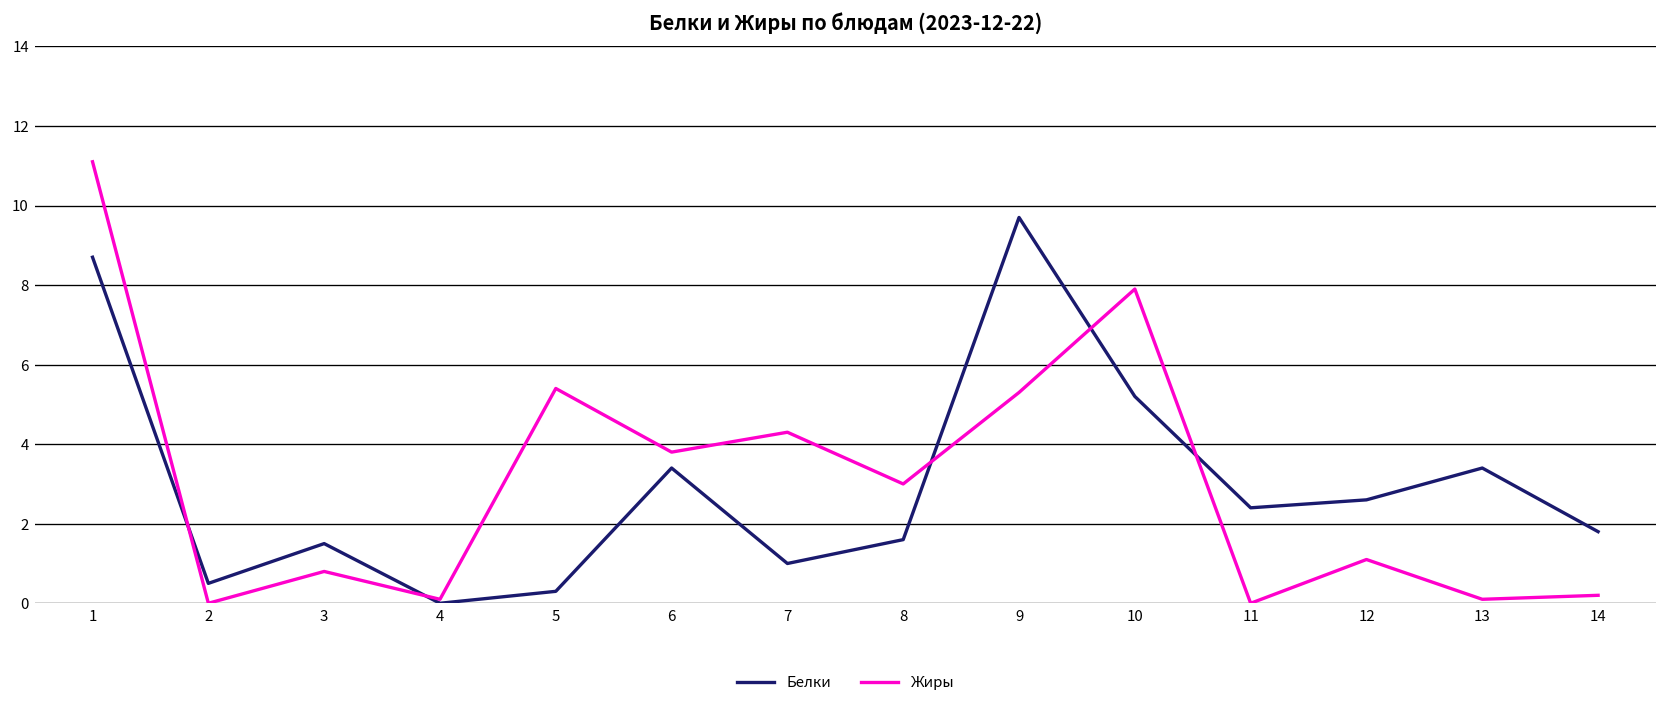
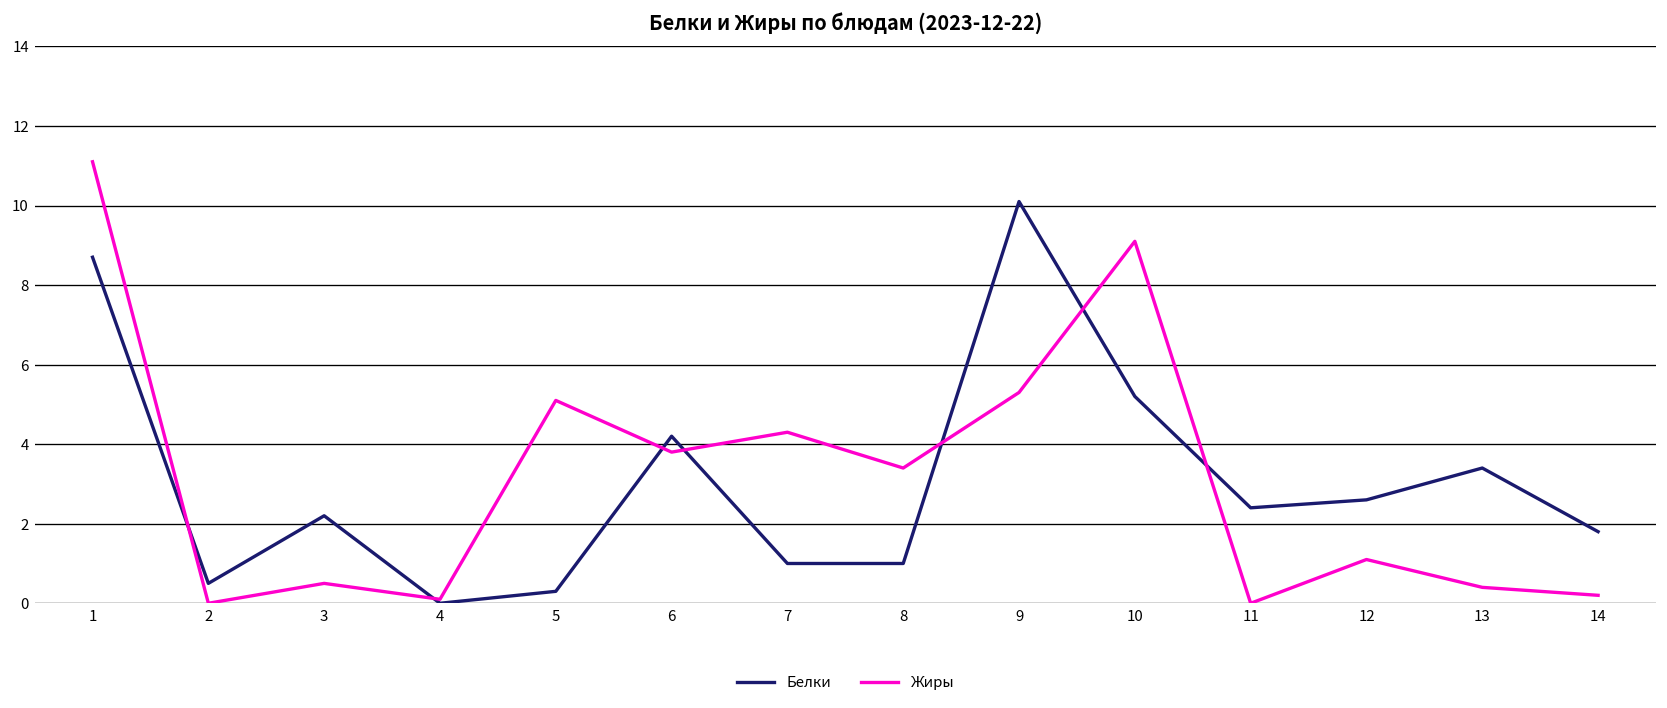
  {
    "Белки": {
      "1": 8.7,
      "2": 0.5,
-     "3": 1.5,
+     "3": 2.2,
      "4": 0.0,
      "5": 0.3,
-     "6": 3.4,
+     "6": 4.2,
      "7": 1.0,
-     "8": 1.6,
-     "9": 9.7,
+     "8": 1.0,
+     "9": 10.1,
      "10": 5.2,
      "11": 2.4,
      "12": 2.6,
      "13": 3.4,
      "14": 1.8
    },
    "Жиры": {
      "1": 11.1,
      "2": 0.0,
-     "3": 0.8,
+     "3": 0.5,
      "4": 0.1,
-     "5": 5.4,
+     "5": 5.1,
      "6": 3.8,
      "7": 4.3,
-     "8": 3.0,
+     "8": 3.4,
      "9": 5.3,
-     "10": 7.9,
+     "10": 9.1,
      "11": 0.0,
      "12": 1.1,
-     "13": 0.1,
+     "13": 0.4,
      "14": 0.2
    }
  }
